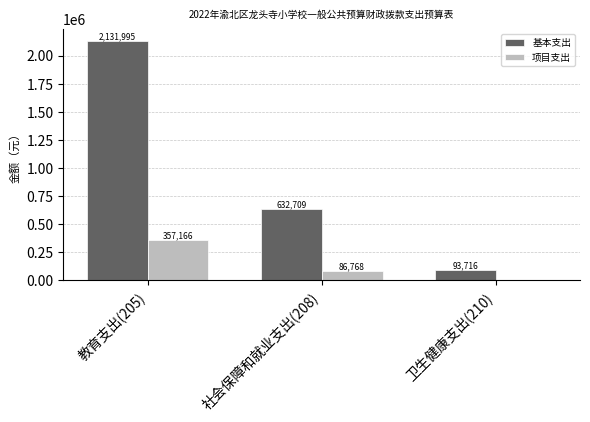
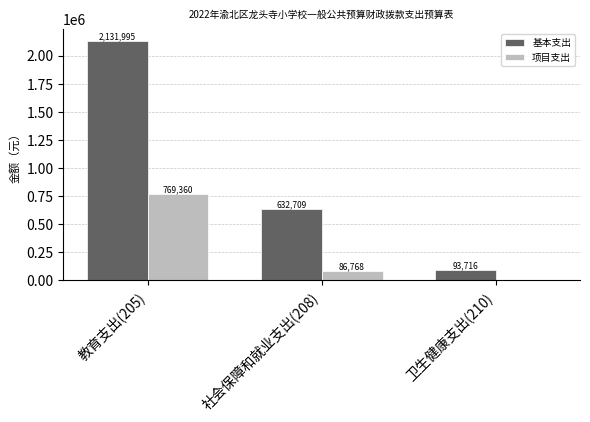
  {
    "基本支出": {
      "教育支出(205)": "2,131,995",
      "社会保障和就业支出(208)": "632,709",
      "卫生健康支出(210)": "93,716"
    },
    "项目支出": {
-     "教育支出(205)": "357,166",
+     "教育支出(205)": "769,360",
      "社会保障和就业支出(208)": "86,768"
    }
  }
